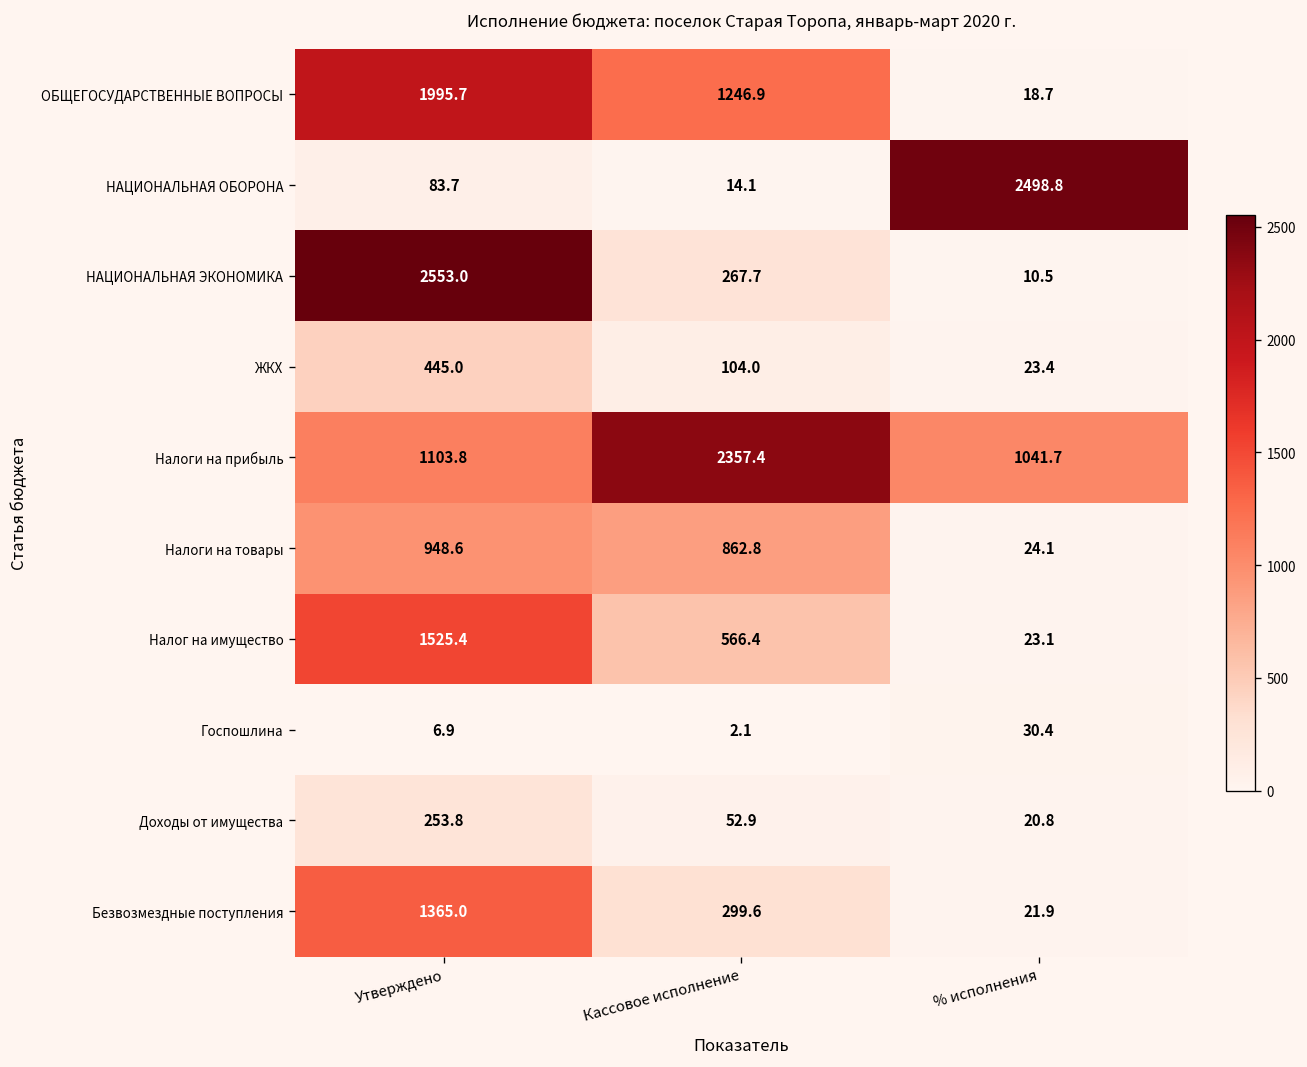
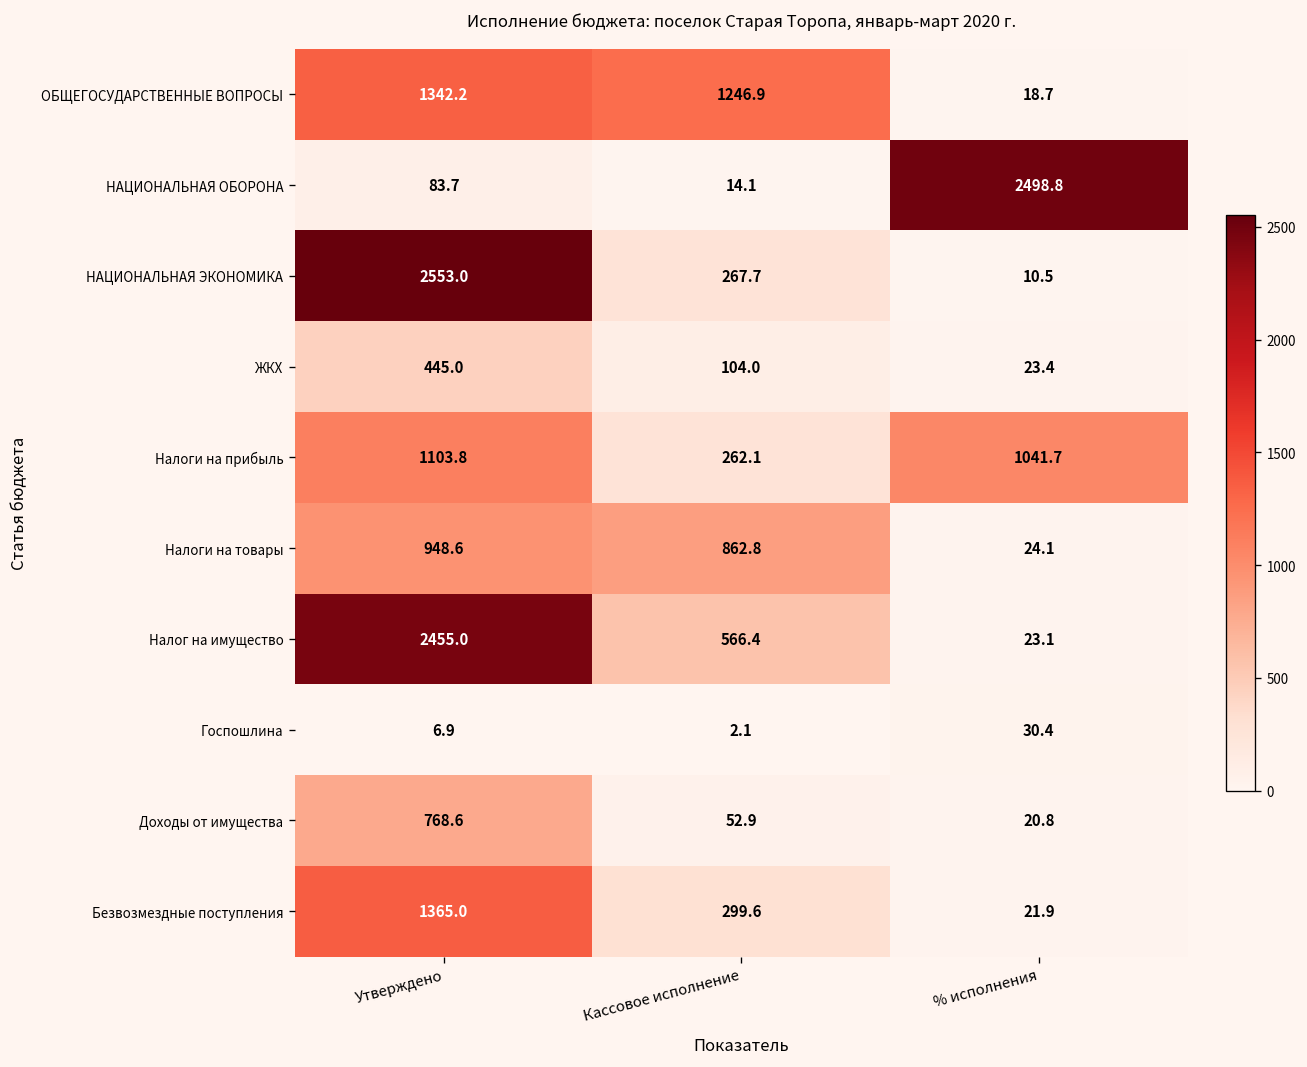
  {
    "ОБЩЕГОСУДАРСТВЕННЫЕ ВОПРОСЫ": {
-     "Утверждено": 1995.7,
+     "Утверждено": 1342.2,
      "Кассовое исполнение": 1246.9,
      "% исполнения": 18.7
    },
    "НАЦИОНАЛЬНАЯ ОБОРОНА": {
      "Утверждено": 83.7,
      "Кассовое исполнение": 14.1,
      "% исполнения": 2498.8
    },
    "НАЦИОНАЛЬНАЯ ЭКОНОМИКА": {
      "Утверждено": 2553.0,
      "Кассовое исполнение": 267.7,
      "% исполнения": 10.5
    },
    "ЖКХ": {
      "Утверждено": 445.0,
      "Кассовое исполнение": 104.0,
      "% исполнения": 23.4
    },
    "Налоги на прибыль": {
      "Утверждено": 1103.8,
-     "Кассовое исполнение": 2357.4,
+     "Кассовое исполнение": 262.1,
      "% исполнения": 1041.7
    },
    "Налоги на товары": {
      "Утверждено": 948.6,
      "Кассовое исполнение": 862.8,
      "% исполнения": 24.1
    },
    "Налог на имущество": {
-     "Утверждено": 1525.4,
+     "Утверждено": 2455.0,
      "Кассовое исполнение": 566.4,
      "% исполнения": 23.1
    },
    "Госпошлина": {
      "Утверждено": 6.9,
      "Кассовое исполнение": 2.1,
      "% исполнения": 30.4
    },
    "Доходы от имущества": {
-     "Утверждено": 253.8,
+     "Утверждено": 768.6,
      "Кассовое исполнение": 52.9,
      "% исполнения": 20.8
    },
    "Безвозмездные поступления": {
      "Утверждено": 1365.0,
      "Кассовое исполнение": 299.6,
      "% исполнения": 21.9
    }
  }
